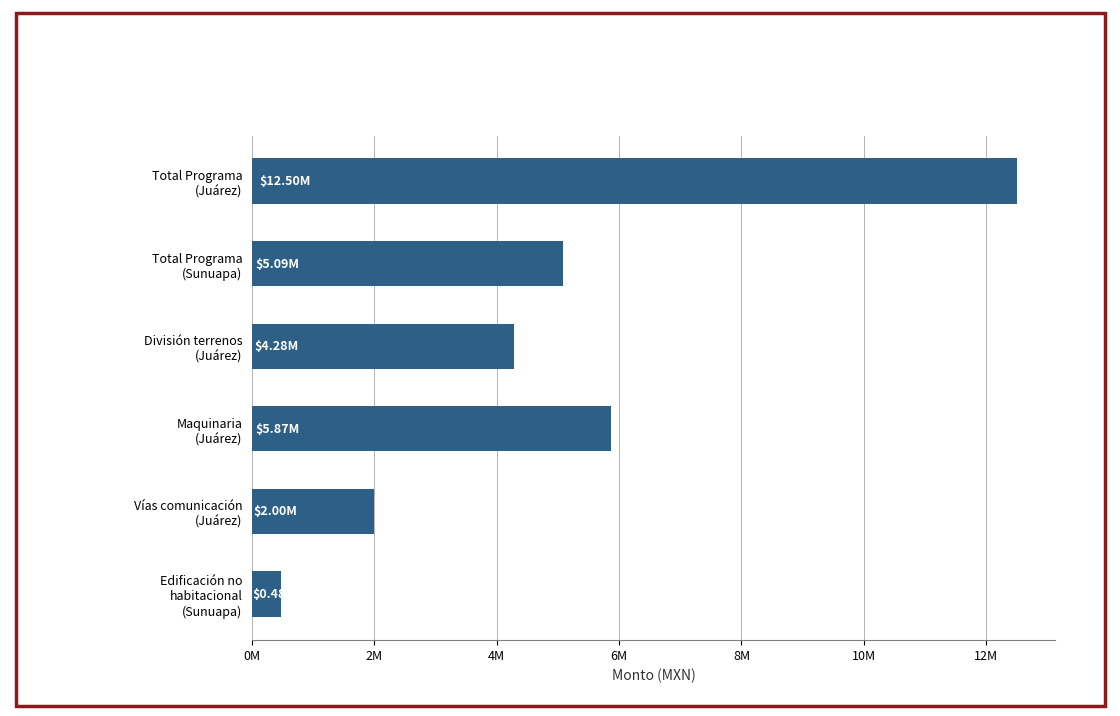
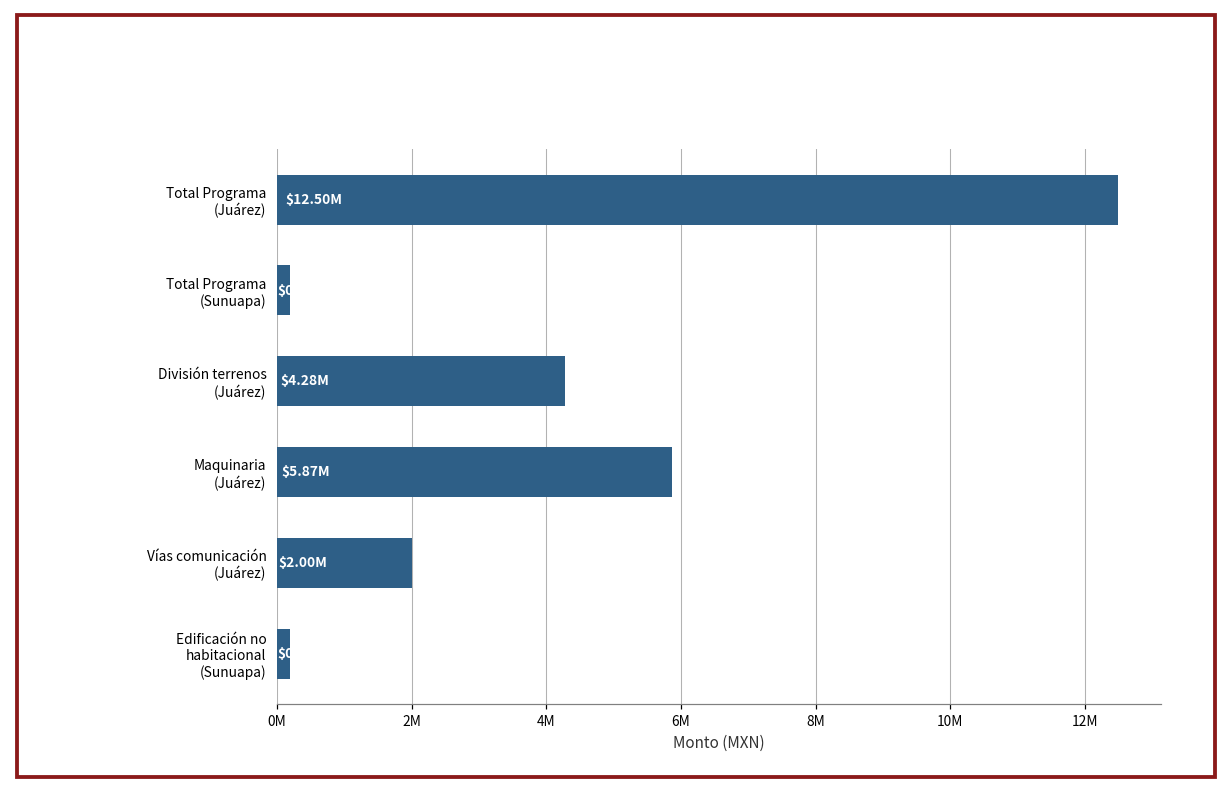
  {
-   "Total Programa (Sunuapa)": 5100000,
-   "Edificación no habitacional (Sunuapa)": 500000
+   "Total Programa (Sunuapa)": 200000,
+   "Edificación no habitacional (Sunuapa)": 200000
  }
